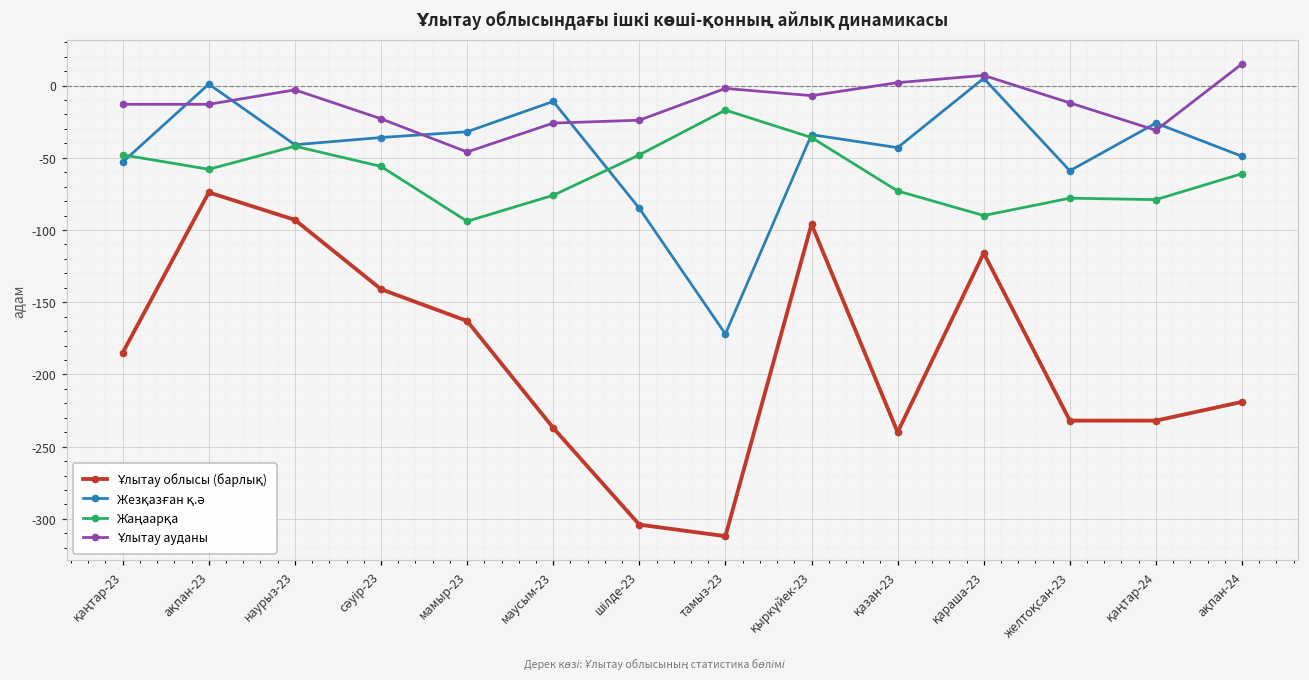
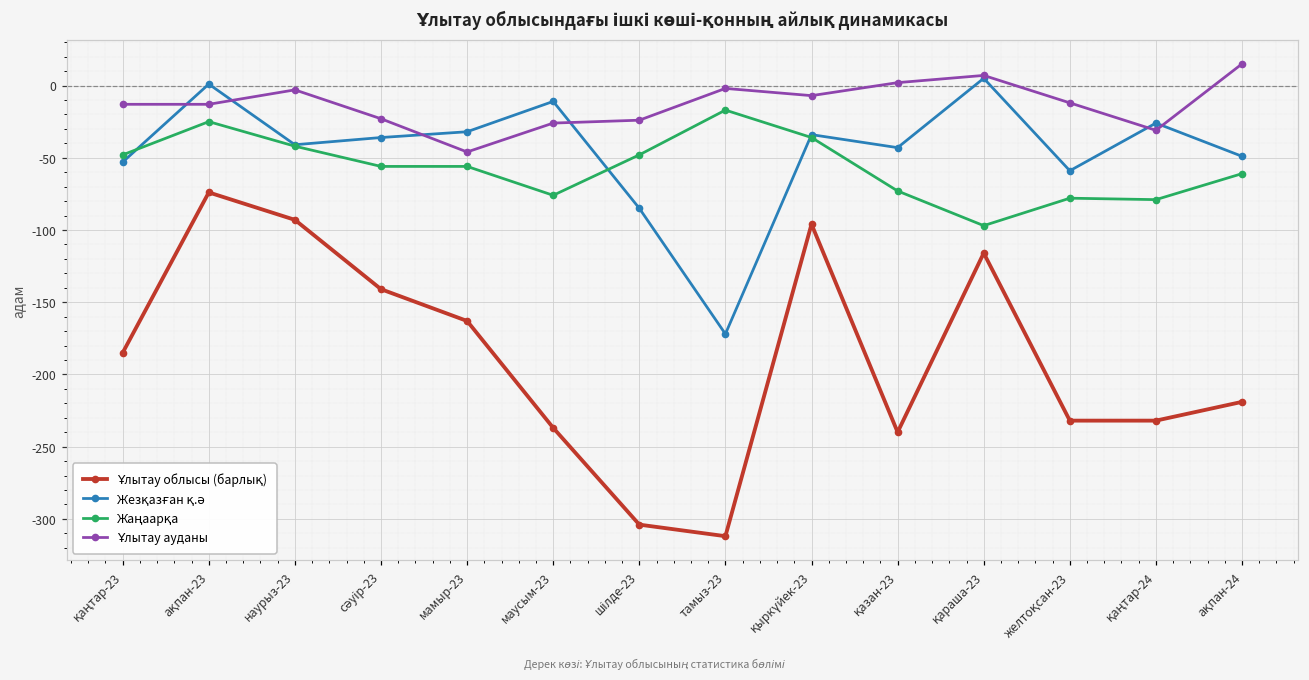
  {
    "Ұлытау облысы (барлық)": {
      "қаңтар-23": -185,
      "ақпан-23": -74,
      "наурыз-23": -93,
      "сәуір-23": -141,
      "мамыр-23": -163,
      "маусым-23": -237,
      "шілде-23": -304,
      "тамыз-23": -312,
      "қыркүйек-23": -96,
      "қазан-23": -240,
      "қараша-23": -116,
      "желтоқсан-23": -232,
      "қаңтар-24": -232,
      "ақпан-24": -219
    },
    "Жезқазған қ.ә": {
      "қаңтар-23": -53,
      "ақпан-23": 1,
      "сәуір-23": -36,
      "мамыр-23": -32,
      "маусым-23": -11,
      "шілде-23": -85,
      "тамыз-23": -172,
      "қыркүйек-23": -34,
      "қазан-23": -43,
      "қараша-23": 5,
      "желтоқсан-23": -59,
      "қаңтар-24": -26,
      "ақпан-24": -49
    },
    "Жаңаарқа": {
      "қаңтар-23": -48,
-     "ақпан-23": -58,
+     "ақпан-23": -25,
      "сәуір-23": -56,
-     "мамыр-23": -94,
+     "мамыр-23": -56,
      "маусым-23": -76,
      "шілде-23": -48,
      "тамыз-23": -17,
      "қыркүйек-23": -36,
      "қазан-23": -73,
-     "қараша-23": -90,
+     "қараша-23": -97,
      "желтоқсан-23": -78,
      "қаңтар-24": -79,
      "ақпан-24": -61
    },
    "Ұлытау ауданы": {
      "қаңтар-23": -13,
      "ақпан-23": -13,
      "наурыз-23": -3,
      "сәуір-23": -23,
      "мамыр-23": -46,
      "маусым-23": -26,
      "шілде-23": -24,
      "тамыз-23": -2,
      "қыркүйек-23": -7,
      "қазан-23": 2,
      "қараша-23": 7,
      "желтоқсан-23": -12,
      "қаңтар-24": -31,
      "ақпан-24": 15
    }
  }
